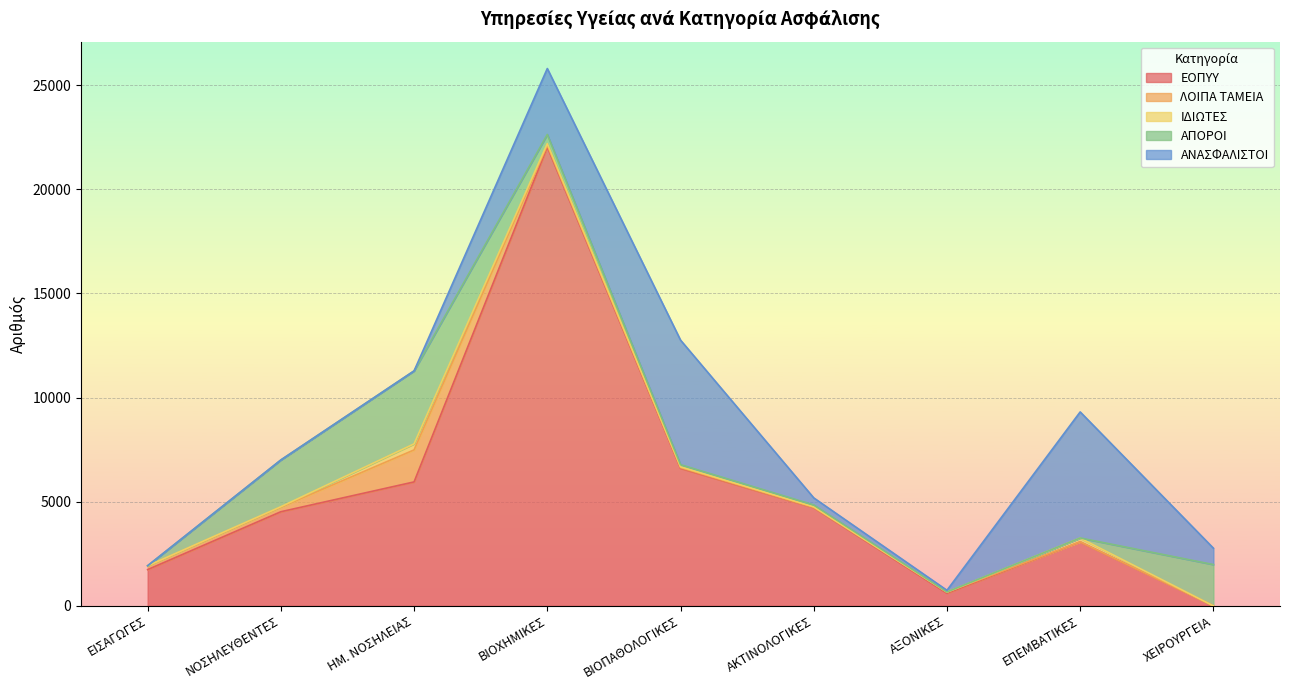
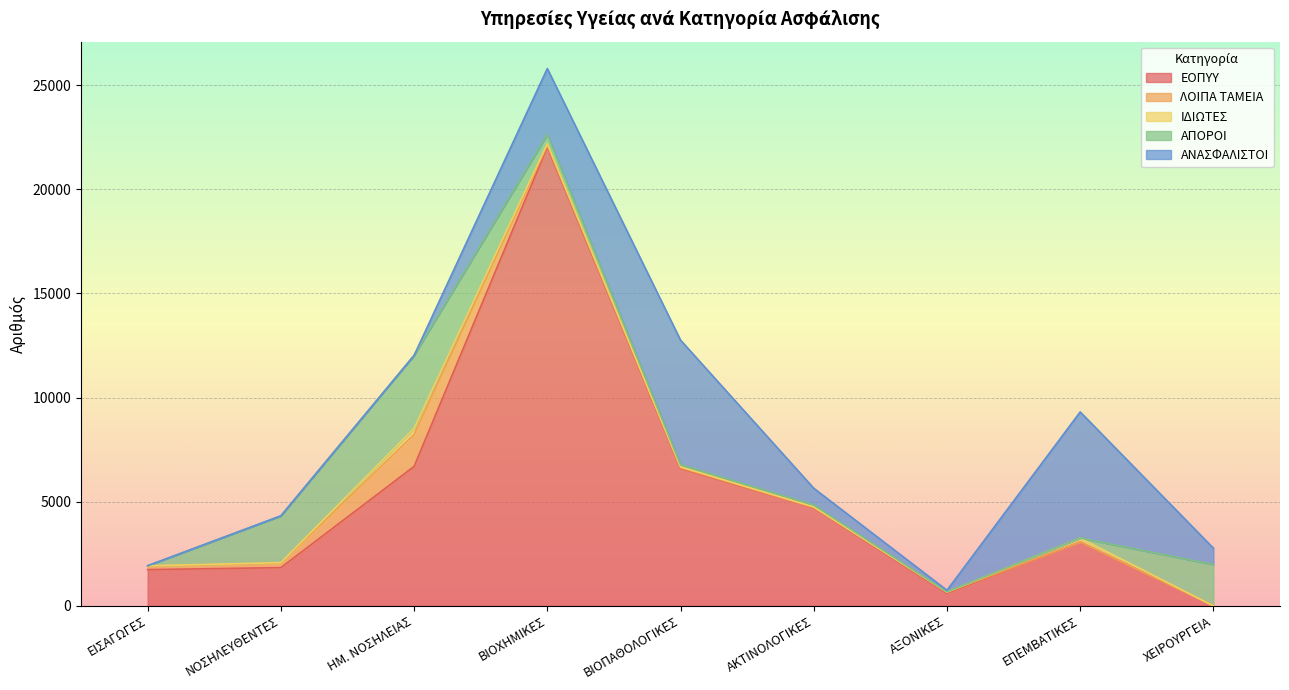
  {
    "ΕΟΠΥΥ": {
      "ΕΙΣΑΓΩΓΕΣ": 1700,
-     "ΝΟΣΗΛΕΥΘΕΝΤΕΣ": 4500,
-     "ΗΜ. ΝΟΣΗΛΕΙΑΣ": 6000
+     "ΝΟΣΗΛΕΥΘΕΝΤΕΣ": 1800,
+     "ΗΜ. ΝΟΣΗΛΕΙΑΣ": 6700
    },
    "ΑΠΟΡΟΙ": {
      "ΒΙΟΧΗΜΙΚΕΣ": 400,
      "ΧΕΙΡΟΥΡΓΕΙΑ": 2000
    },
    "ΑΝΑΣΦΑΛΙΣΤΟΙ": {
      "ΒΙΟΧΗΜΙΚΕΣ": 3200,
      "ΒΙΟΠΑΘΟΛΟΓΙΚΕΣ": 6000,
-     "ΑΚΤΙΝΟΛΟΓΙΚΕΣ": 300,
+     "ΑΚΤΙΝΟΛΟΓΙΚΕΣ": 800,
      "ΕΠΕΜΒΑΤΙΚΕΣ": 6100,
      "ΧΕΙΡΟΥΡΓΕΙΑ": 800
    }
  }
